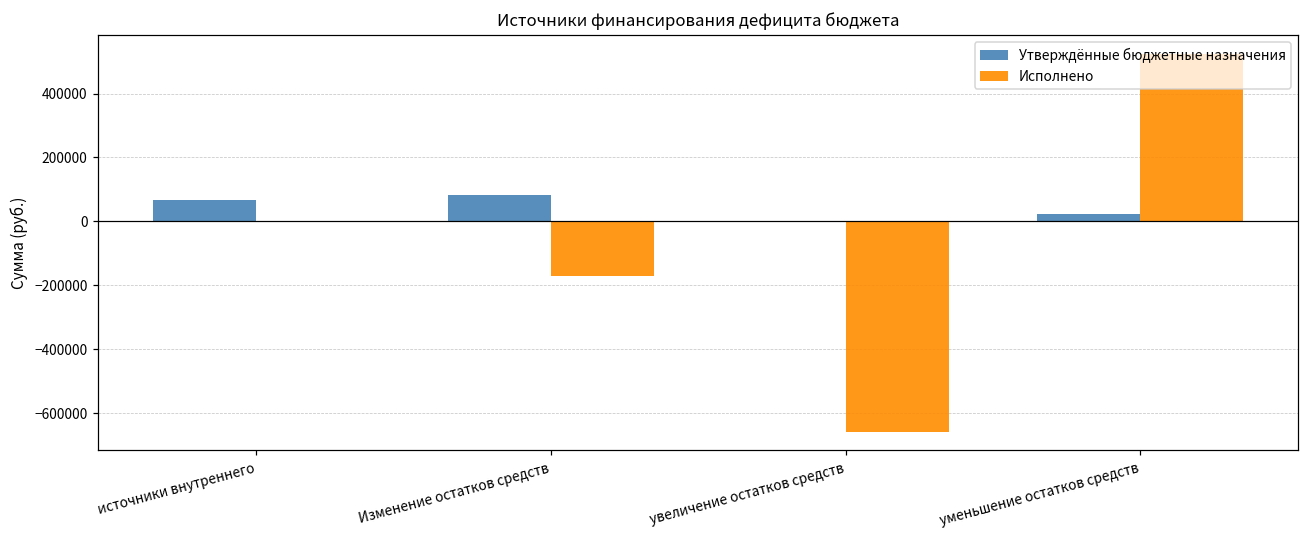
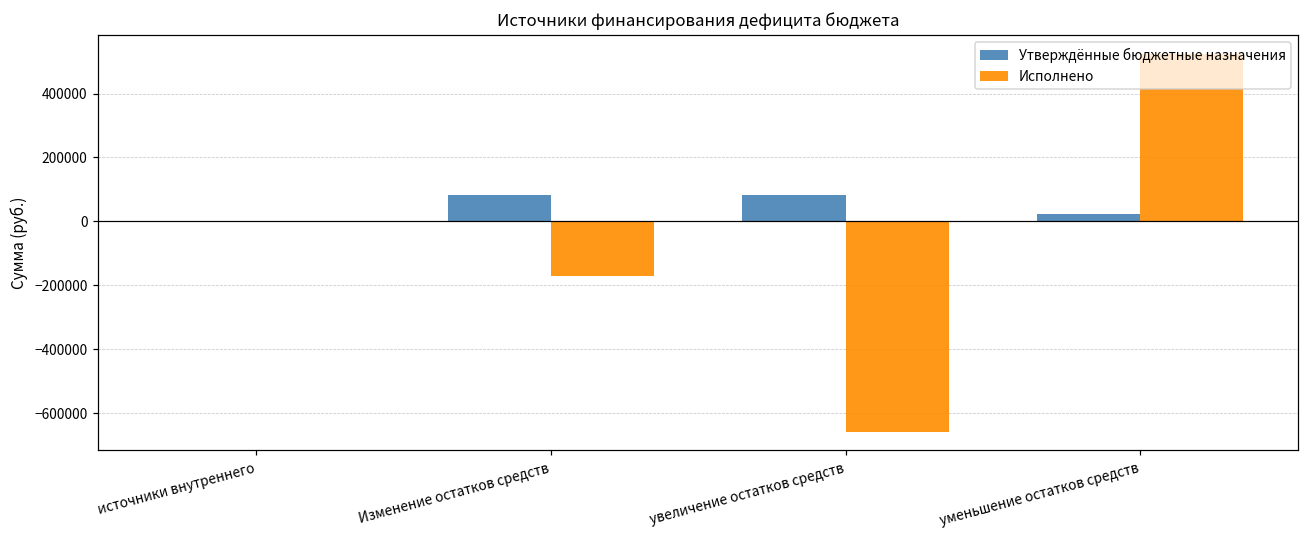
  {
    "Утверждённые бюджетные назначения": {
-     "источники внутреннего": 70000,
+     "источники внутреннего": 0,
      "Изменение остатков средств": 80000,
-     "увеличение остатков средств": 0,
+     "увеличение остатков средств": 80000,
      "уменьшение остатков средств": 20000
    },
    "Исполнено": {
      "источники внутреннего": 0,
      "Изменение остатков средств": -170000,
      "увеличение остатков средств": -660000
    }
  }
